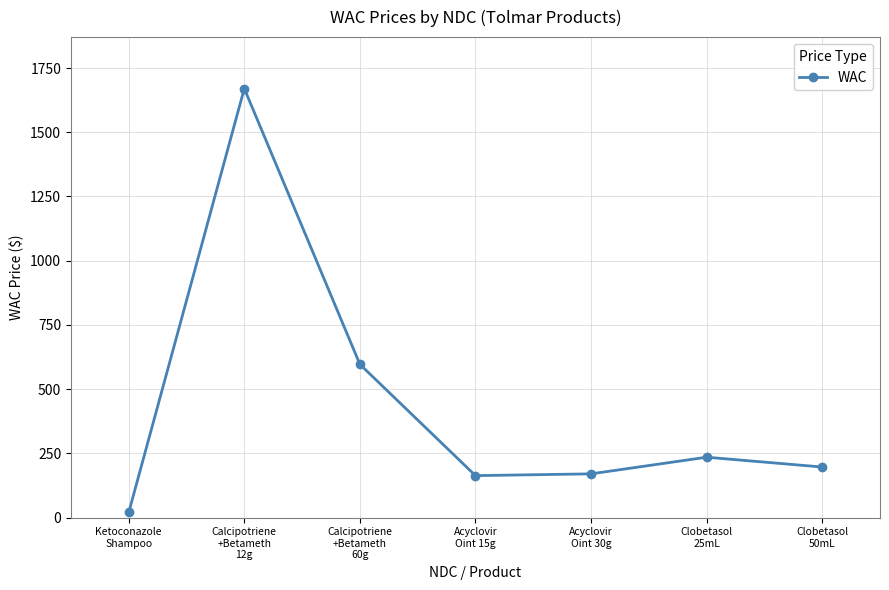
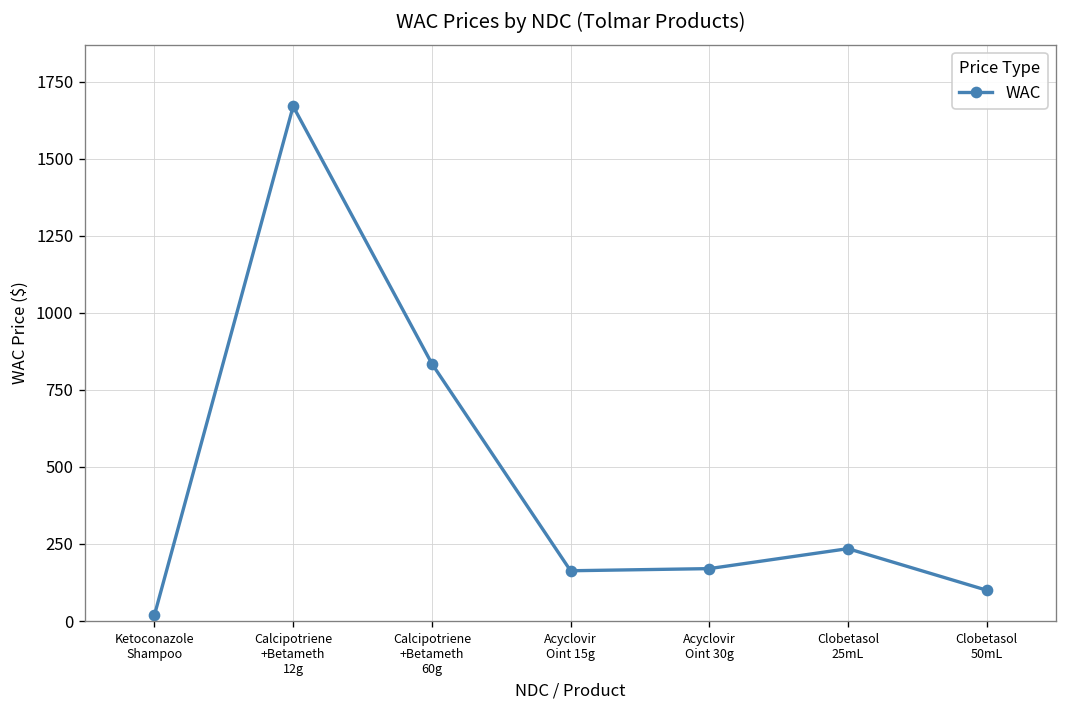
  {
    "Ketoconazole Shampoo": 20,
    "Calcipotriene +Betameth 12g": 1670,
-   "Calcipotriene +Betameth 60g": 600,
+   "Calcipotriene +Betameth 60g": 830,
    "Acyclovir Oint 15g": 160,
    "Acyclovir Oint 30g": 170,
    "Clobetasol 25mL": 230,
-   "Clobetasol 50mL": 200
+   "Clobetasol 50mL": 100
  }
